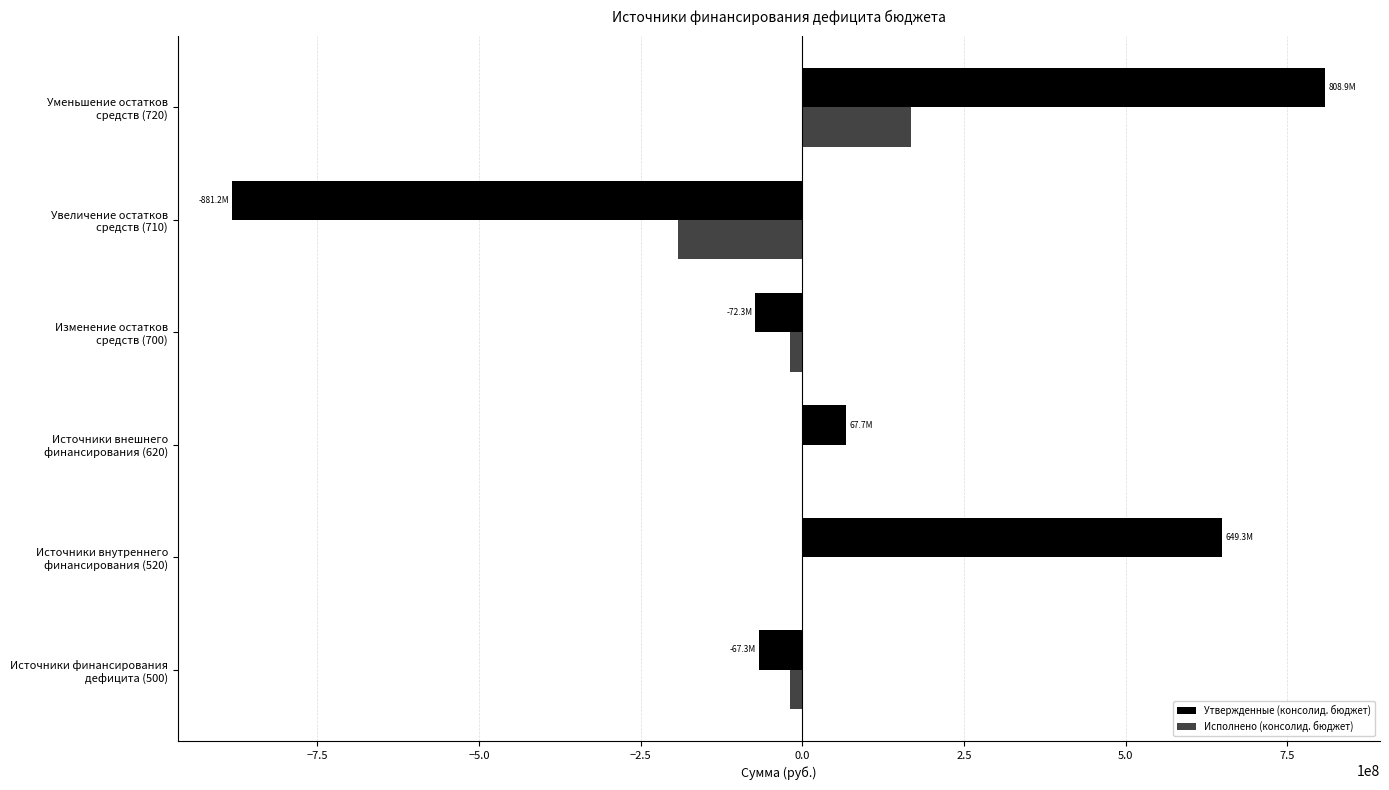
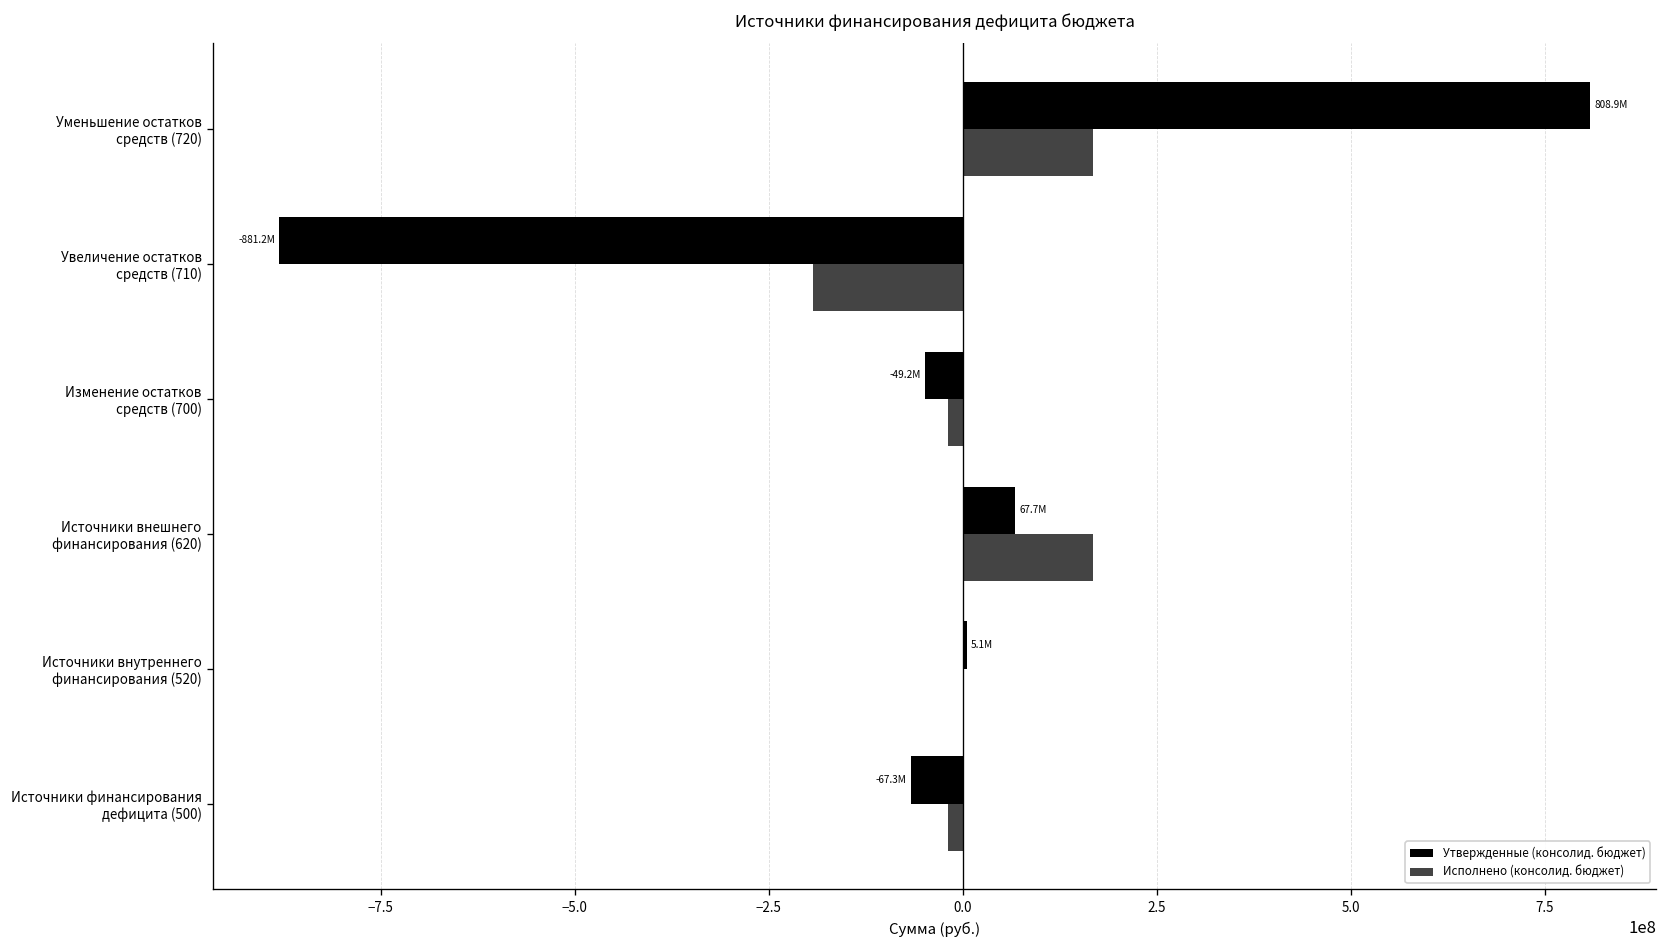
  {
    "Утвержденные (консолид. бюджет)": {
      "Уменьшение остатков средств (720)": "808.9M",
      "Увеличение остатков средств (710)": "-881.2M",
-     "Изменение остатков средств (700)": "-72.3M",
+     "Изменение остатков средств (700)": "-49.2M",
      "Источники внешнего финансирования (620)": "67.7M",
-     "Источники внутреннего финансирования (520)": "649.3M",
+     "Источники внутреннего финансирования (520)": "5.1M",
      "Источники финансирования дефицита (500)": "-67.3M"
    },
    "Исполнено (консолид. бюджет)": {
      "Уменьшение остатков средств (720)": "170000000",
      "Увеличение остатков средств (710)": "-190000000",
      "Изменение остатков средств (700)": "-20000000",
-     "Источники внешнего финансирования (620)": "0",
+     "Источники внешнего финансирования (620)": "170000000",
      "Источники внутреннего финансирования (520)": "0",
      "Источники финансирования дефицита (500)": "-20000000"
    }
  }
